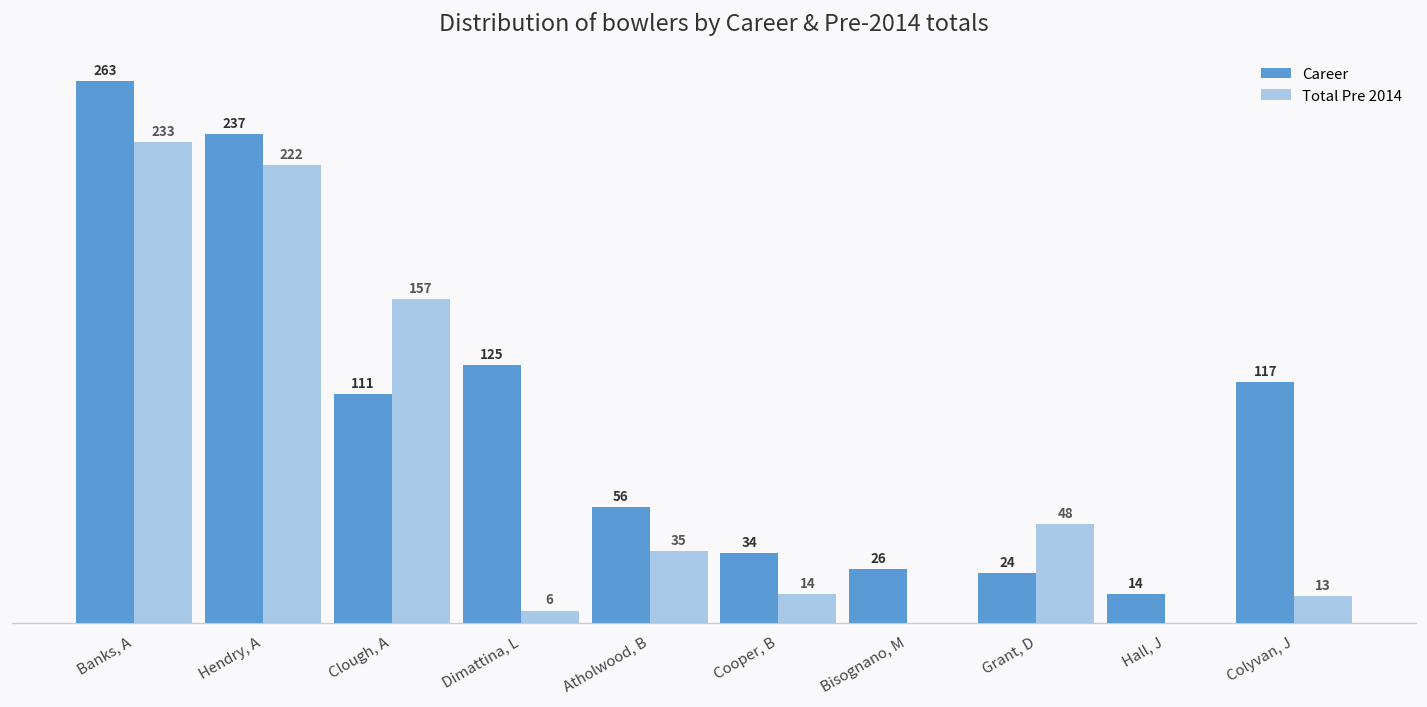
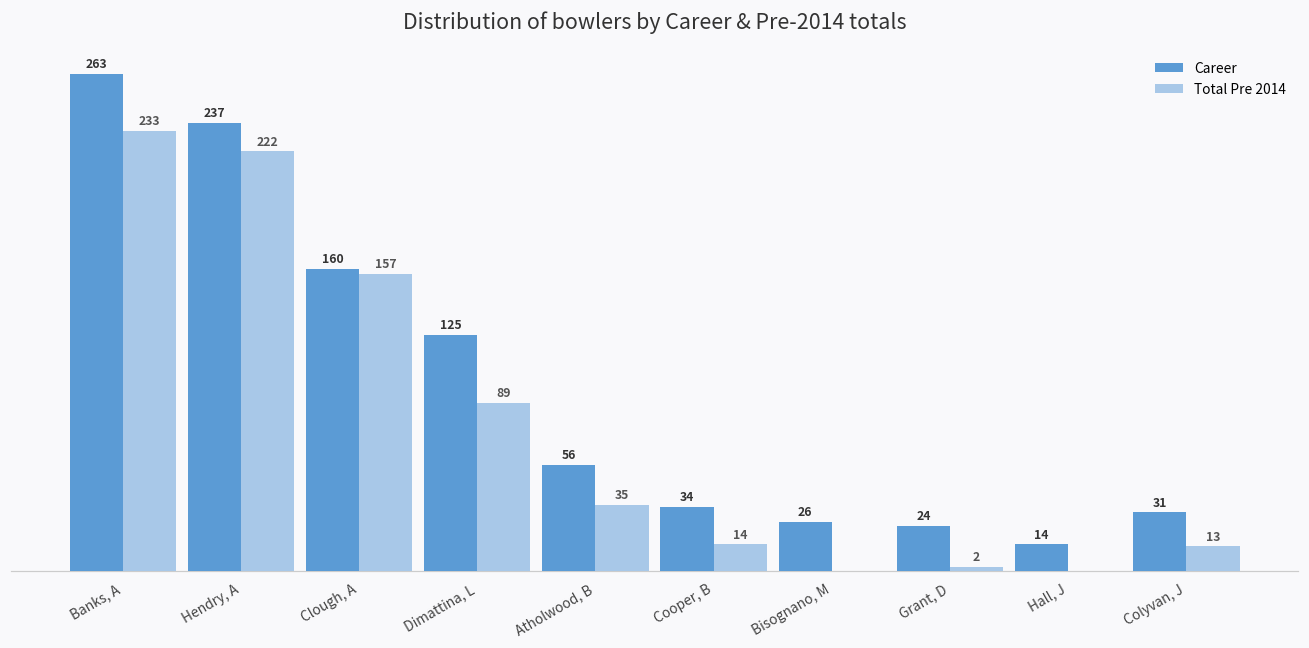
  {
    "Career": {
      "Banks, A": 263,
      "Hendry, A": 237,
-     "Clough, A": 111,
+     "Clough, A": 160,
      "Dimattina, L": 125,
      "Atholwood, B": 56,
      "Cooper, B": 34,
      "Bisognano, M": 26,
      "Grant, D": 24,
      "Hall, J": 14,
-     "Colyvan, J": 117
+     "Colyvan, J": 31
    },
    "Total Pre 2014": {
      "Banks, A": 233,
      "Hendry, A": 222,
      "Clough, A": 157,
-     "Dimattina, L": 6,
+     "Dimattina, L": 89,
      "Atholwood, B": 35,
      "Cooper, B": 14,
-     "Grant, D": 48,
+     "Grant, D": 2,
      "Colyvan, J": 13
    }
  }
